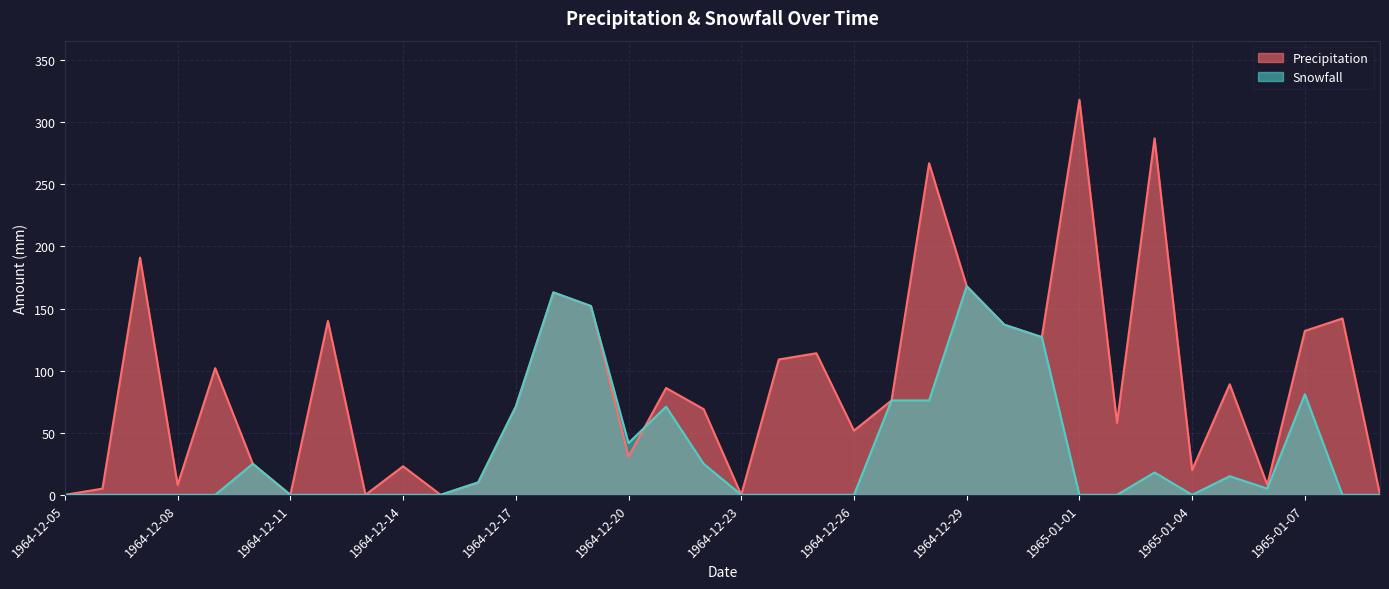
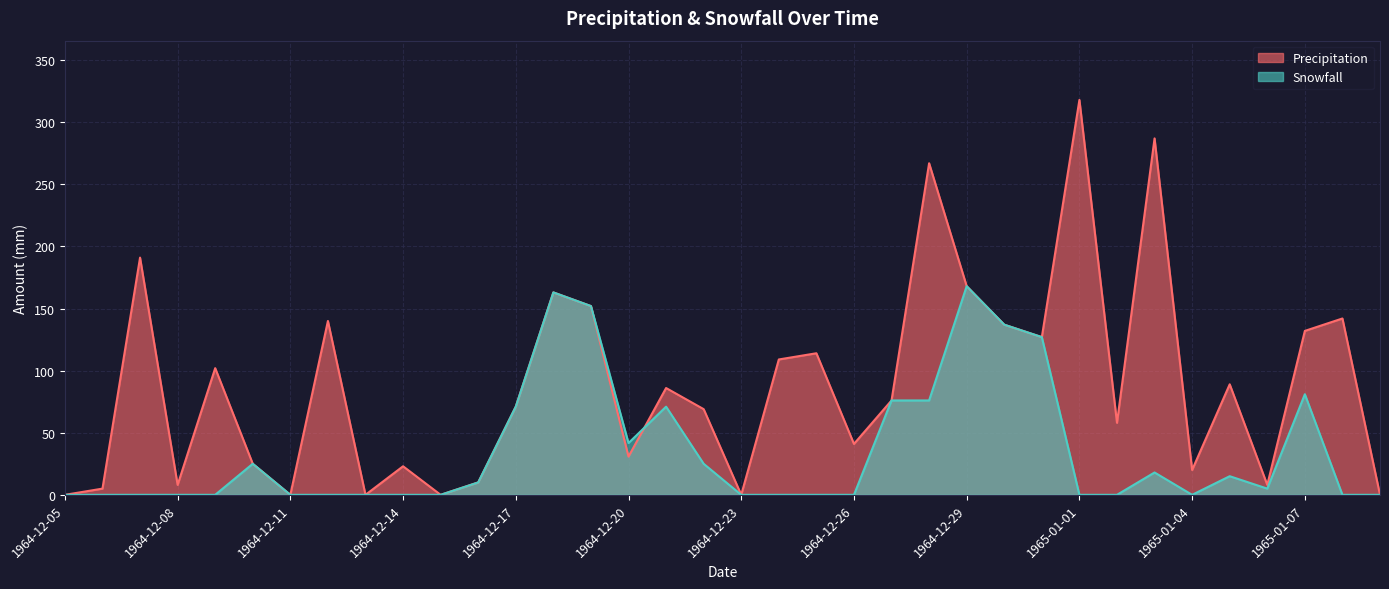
  {
    "Precipitation": {
      "1964-12-08": 8,
      "1964-12-14": 23,
      "1964-12-20": 31,
-     "1964-12-26": 52,
+     "1964-12-26": 41,
      "1965-01-01": 318,
      "1965-01-04": 20,
      "1965-01-07": 132
    },
    "Snowfall": {
      "1964-12-08": 0,
      "1964-12-14": 0,
      "1964-12-20": 42,
      "1964-12-26": 0,
      "1965-01-01": 0,
      "1965-01-04": 0,
      "1965-01-07": 81
    }
  }
